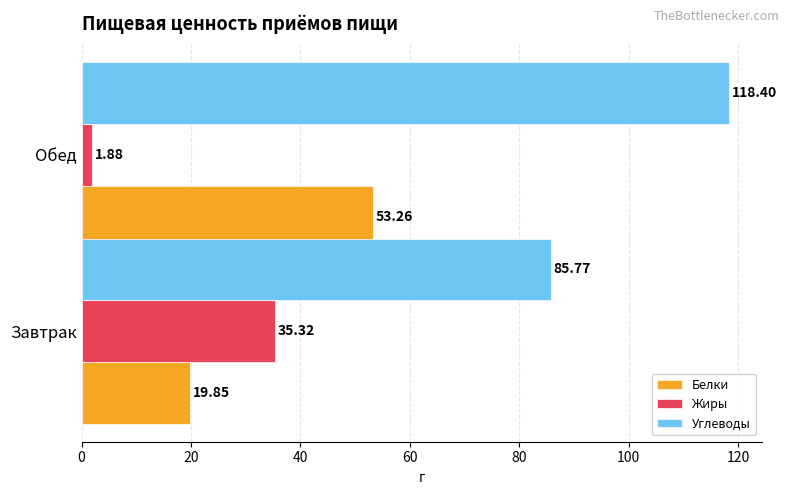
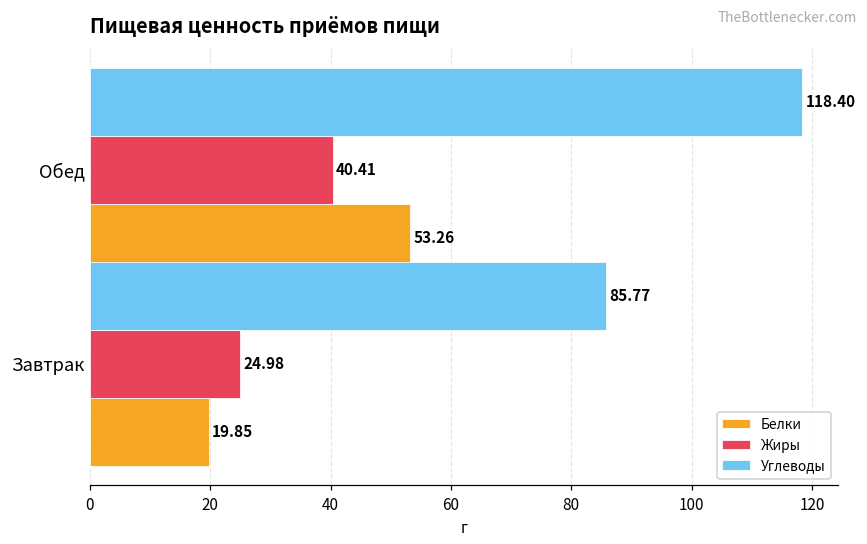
  {
    "Белки": {
      "Обед": 53.26,
      "Завтрак": 19.85
    },
    "Жиры": {
-     "Обед": 1.88,
-     "Завтрак": 35.32
+     "Обед": 40.41,
+     "Завтрак": 24.98
    },
    "Углеводы": {
      "Обед": 118.40,
      "Завтрак": 85.77
    }
  }
